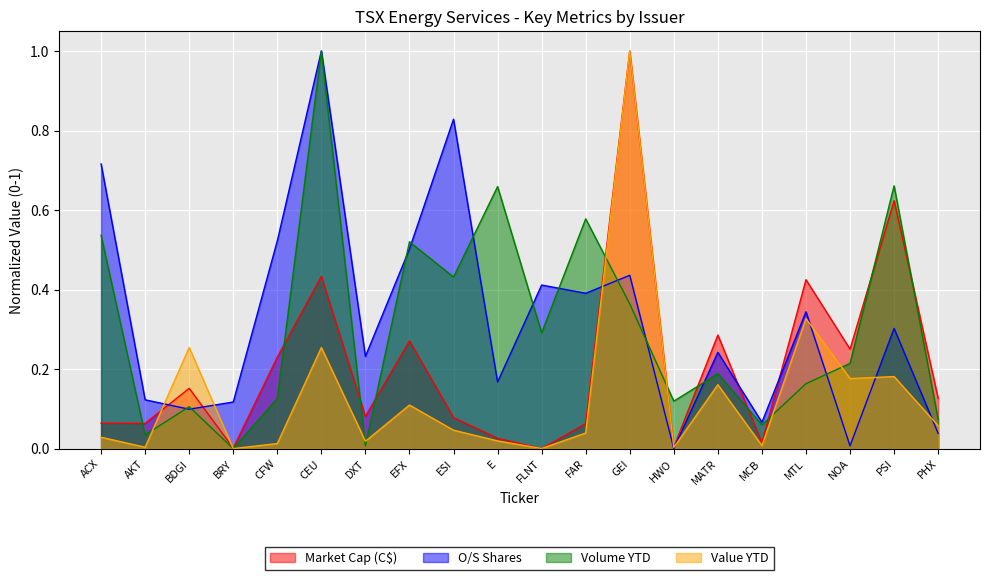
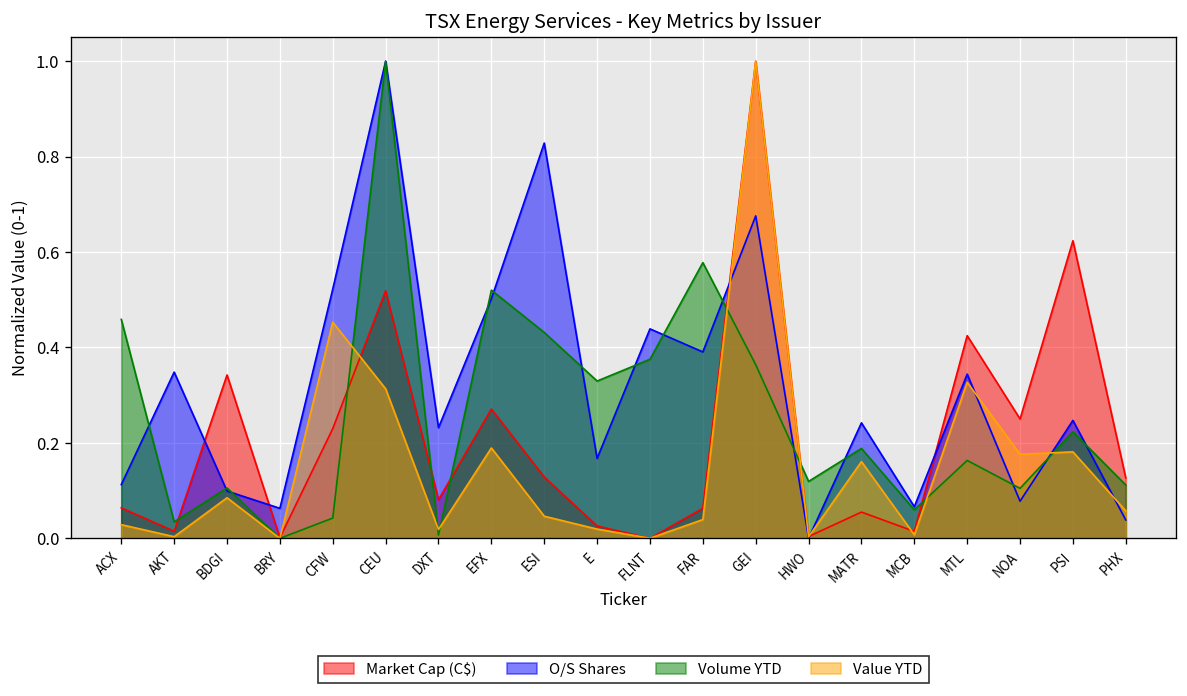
  {
    "Market Cap (C$)": {
      "ACX": 0.06,
-     "AKT": 0.06,
-     "BDGI": 0.15,
+     "AKT": 0.01,
+     "BDGI": 0.34,
      "CFW": 0.23,
-     "CEU": 0.43,
+     "CEU": 0.52,
      "DXT": 0.08,
      "EFX": 0.27,
-     "ESI": 0.08,
+     "ESI": 0.13,
      "E": 0.03,
      "FAR": 0.06,
-     "MATR": 0.29,
+     "MATR": 0.06,
      "MCB": 0.01,
      "MTL": 0.42,
      "NOA": 0.25,
      "PSI": 0.62,
      "PHX": 0.13
    },
    "O/S Shares": {
-     "ACX": 0.72,
-     "AKT": 0.12,
-     "BRY": 0.12,
+     "ACX": 0.11,
+     "AKT": 0.35,
+     "BRY": 0.06,
      "CFW": 0.52,
      "DXT": 0.23,
      "EFX": 0.50,
      "ESI": 0.83,
      "E": 0.17,
-     "FLNT": 0.41,
+     "FLNT": 0.44,
      "FAR": 0.39,
-     "GEI": 0.44,
+     "GEI": 0.68,
      "MATR": 0.24,
      "MCB": 0.07,
      "MTL": 0.34,
-     "NOA": 0.01,
-     "PSI": 0.30,
+     "NOA": 0.08,
+     "PSI": 0.25,
      "PHX": 0.04
    },
    "Volume YTD": {
-     "ACX": 0.54,
+     "ACX": 0.46,
      "AKT": 0.03,
-     "CFW": 0.13,
+     "CFW": 0.04,
      "DXT": 0.01,
      "EFX": 0.52,
      "ESI": 0.43,
-     "E": 0.66,
-     "FLNT": 0.29,
+     "E": 0.33,
+     "FLNT": 0.38,
      "FAR": 0.58,
      "GEI": 0.36,
      "HWO": 0.12,
      "MATR": 0.19,
      "MCB": 0.06,
      "MTL": 0.16,
-     "NOA": 0.21,
-     "PSI": 0.66,
-     "PHX": 0.07
+     "NOA": 0.10,
+     "PSI": 0.22,
+     "PHX": 0.11
    },
    "Value YTD": {
      "ACX": 0.03,
      "AKT": 0.00,
-     "BDGI": 0.25,
-     "CFW": 0.01,
-     "CEU": 0.25,
+     "BDGI": 0.09,
+     "CFW": 0.45,
+     "CEU": 0.31,
      "DXT": 0.02,
-     "EFX": 0.11,
+     "EFX": 0.19,
      "ESI": 0.05,
      "E": 0.02,
      "FAR": 0.04,
      "MATR": 0.16,
      "MCB": 0.01,
      "MTL": 0.33,
      "NOA": 0.18,
      "PSI": 0.18,
      "PHX": 0.06
    }
  }
